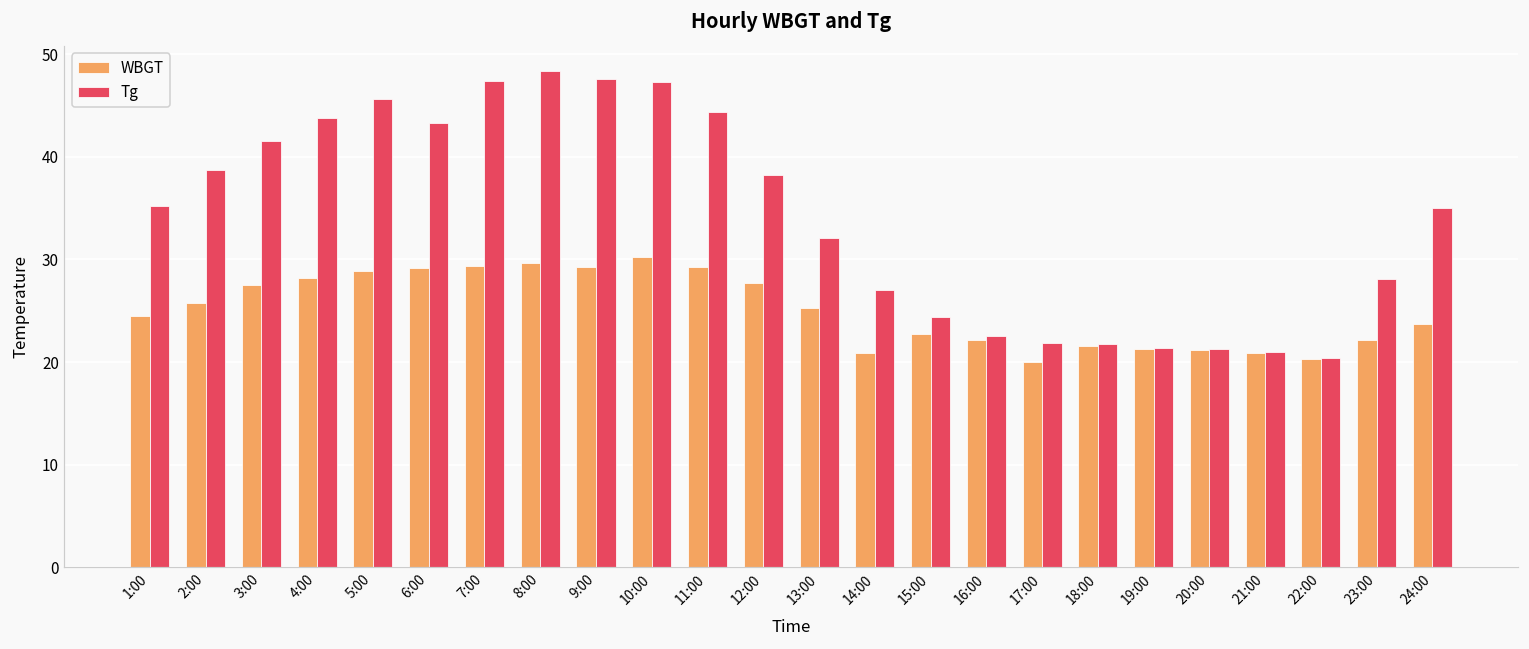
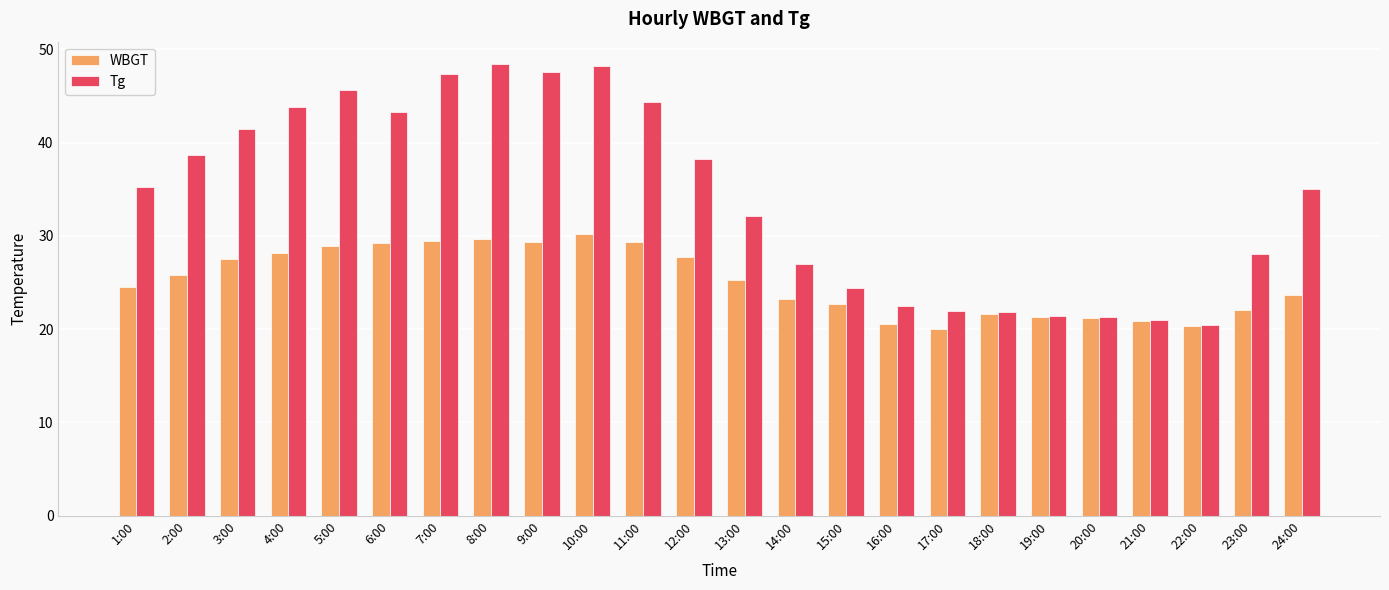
  {
    "WBGT": {
      "1:00": 25,
      "2:00": 26,
      "3:00": 28,
      "4:00": 28,
      "5:00": 29,
      "6:00": 29,
      "7:00": 29,
      "8:00": 30,
      "9:00": 29,
      "10:00": 30,
      "11:00": 29,
      "12:00": 28,
      "13:00": 25,
-     "14:00": 21,
+     "14:00": 23,
      "15:00": 23,
-     "16:00": 22,
+     "16:00": 21,
      "17:00": 20,
      "18:00": 22,
      "19:00": 21,
      "20:00": 21,
      "21:00": 21,
      "22:00": 20,
      "23:00": 22,
      "24:00": 24
    },
    "Tg": {
      "1:00": 35,
      "2:00": 39,
      "3:00": 42,
      "4:00": 44,
      "5:00": 46,
      "6:00": 43,
      "7:00": 47,
      "8:00": 48,
      "9:00": 48,
-     "10:00": 47,
+     "10:00": 48,
      "11:00": 44,
      "12:00": 38,
      "13:00": 32,
      "14:00": 27,
      "15:00": 24,
      "16:00": 23,
      "17:00": 22,
      "18:00": 22,
      "19:00": 21,
      "20:00": 21,
      "21:00": 21,
      "22:00": 20,
      "23:00": 28,
      "24:00": 35
    }
  }
